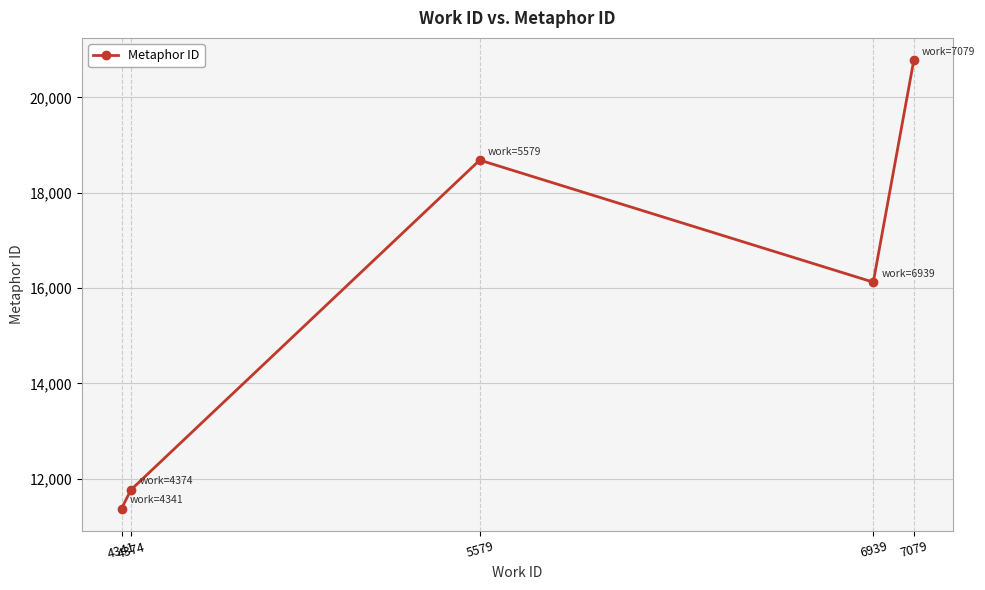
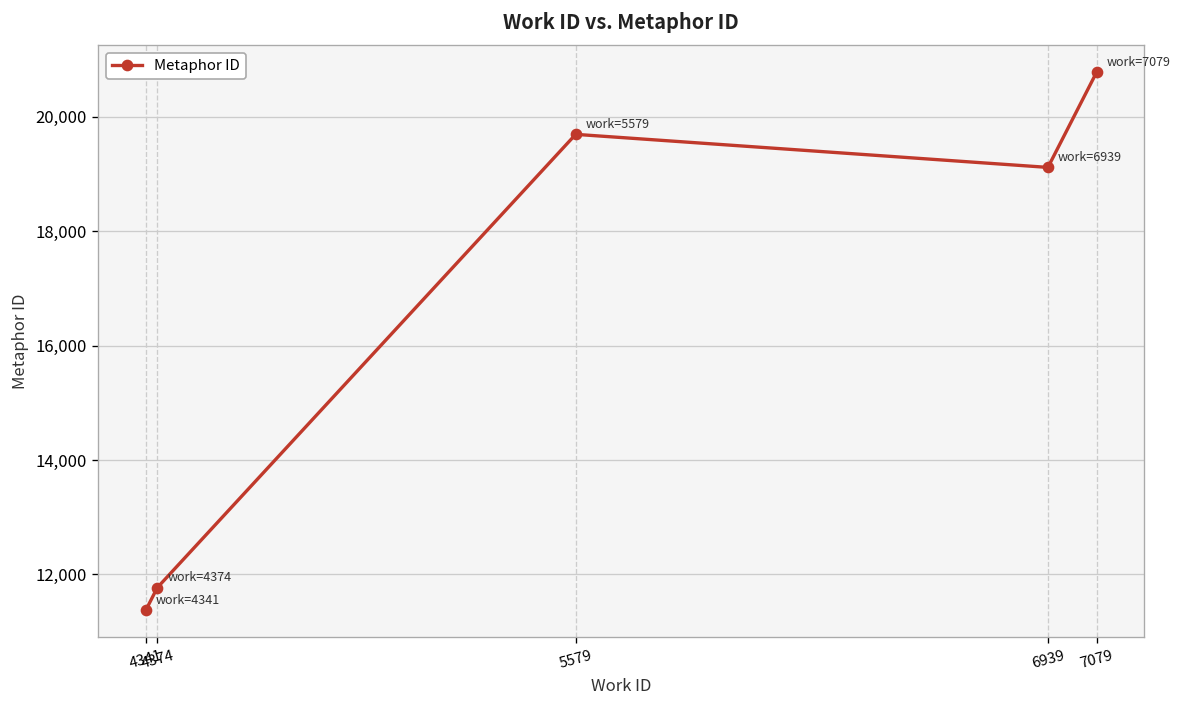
  {
    "4341": "11,400",
-   "5579": "18,700",
-   "6939": "16,100"
+   "5579": "19,700",
+   "6939": "19,100"
  }
